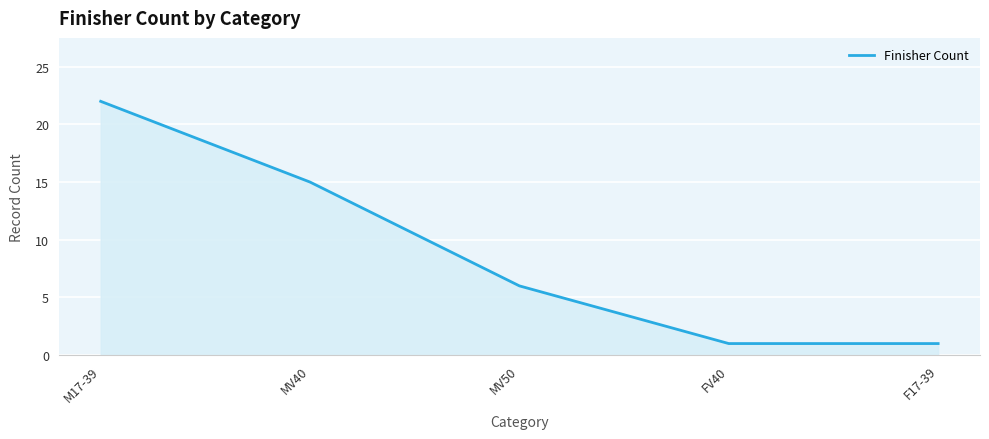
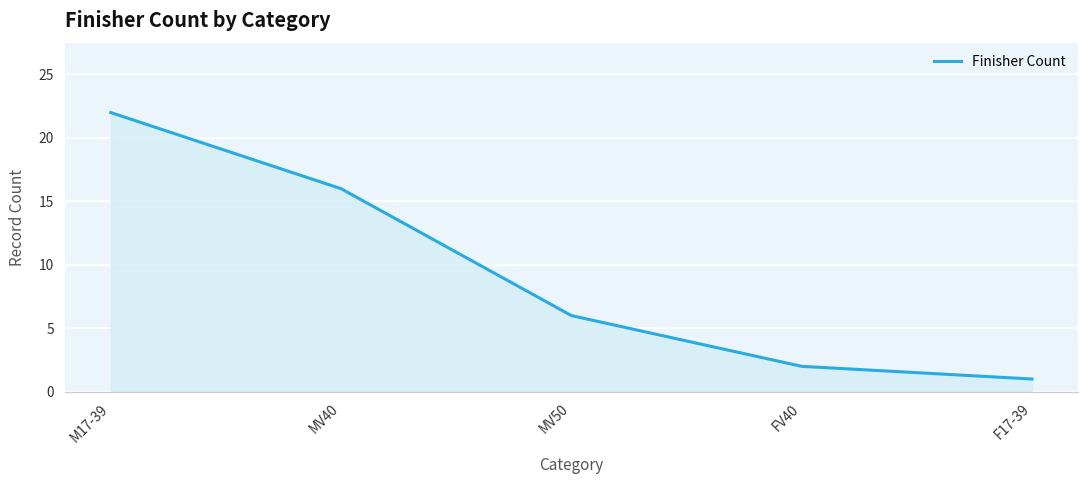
  {
    "M17-39": 22,
-   "MV40": 15,
+   "MV40": 16,
    "MV50": 6,
-   "FV40": 1,
+   "FV40": 2,
    "F17-39": 1
  }
